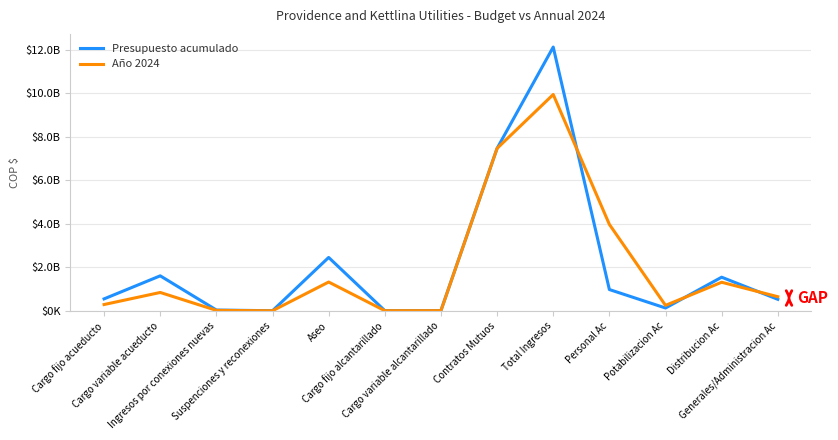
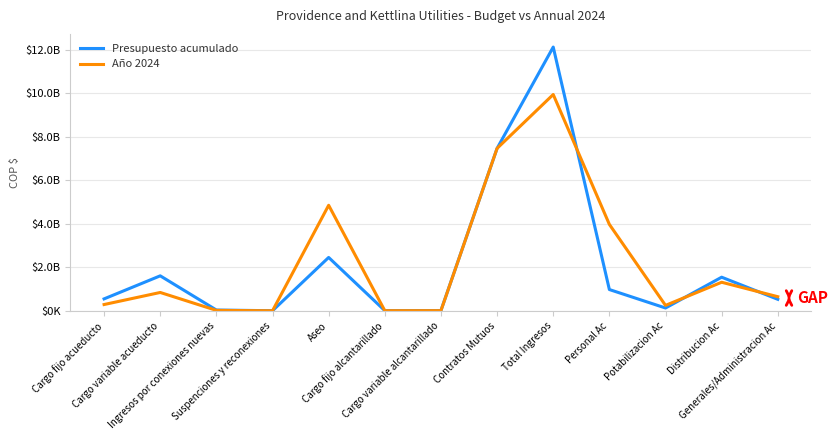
  {
    "Presupuesto acumulado": {
      "Cargo fijo acueducto": "$500000000",
      "Cargo variable acueducto": "$1600000000",
      "Aseo": "$2500000000",
      "Total Ingresos": "$12100000000",
      "Personal Ac": "$1000000000",
      "Potabilizacion Ac": "$100000000",
      "Distribucion Ac": "$1500000000",
      "Generales/Administracion Ac": "$500000000"
    },
    "Año 2024": {
      "Cargo fijo acueducto": "$300000000",
      "Cargo variable acueducto": "$800000000",
-     "Aseo": "$1300000000",
+     "Aseo": "$4800000000",
      "Total Ingresos": "$9900000000",
      "Personal Ac": "$4000000000",
      "Potabilizacion Ac": "$200000000",
      "Distribucion Ac": "$1300000000",
      "Generales/Administracion Ac": "$600000000"
    }
  }
